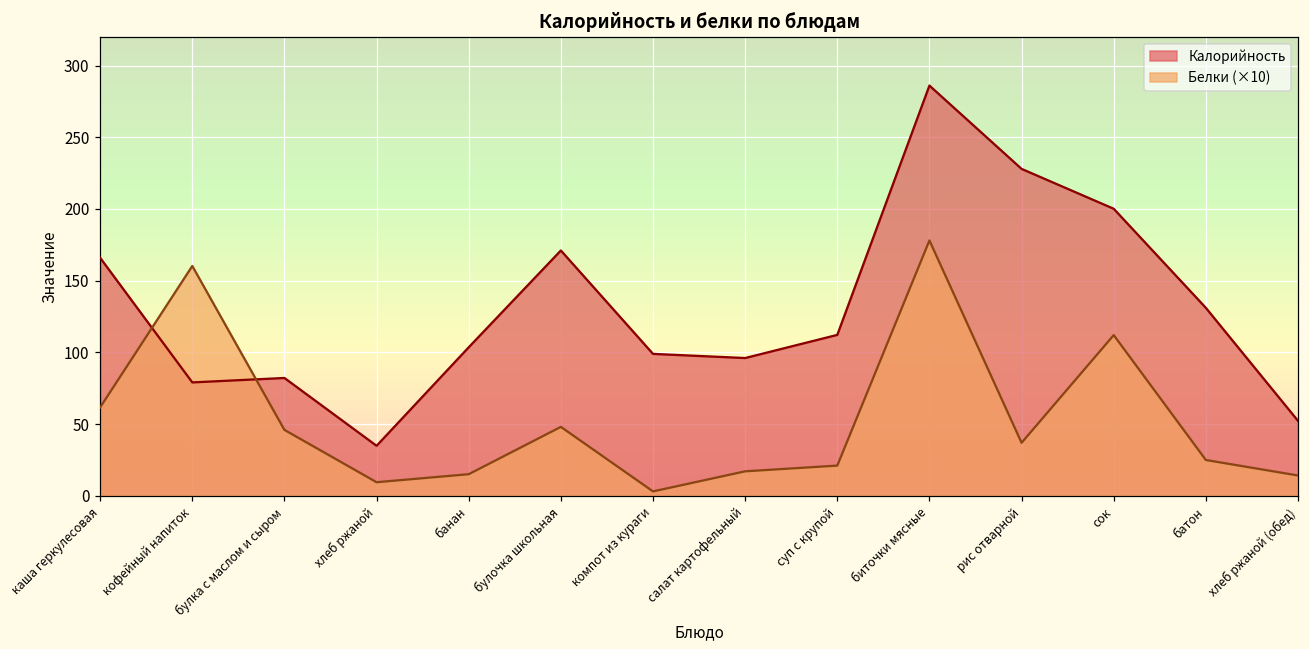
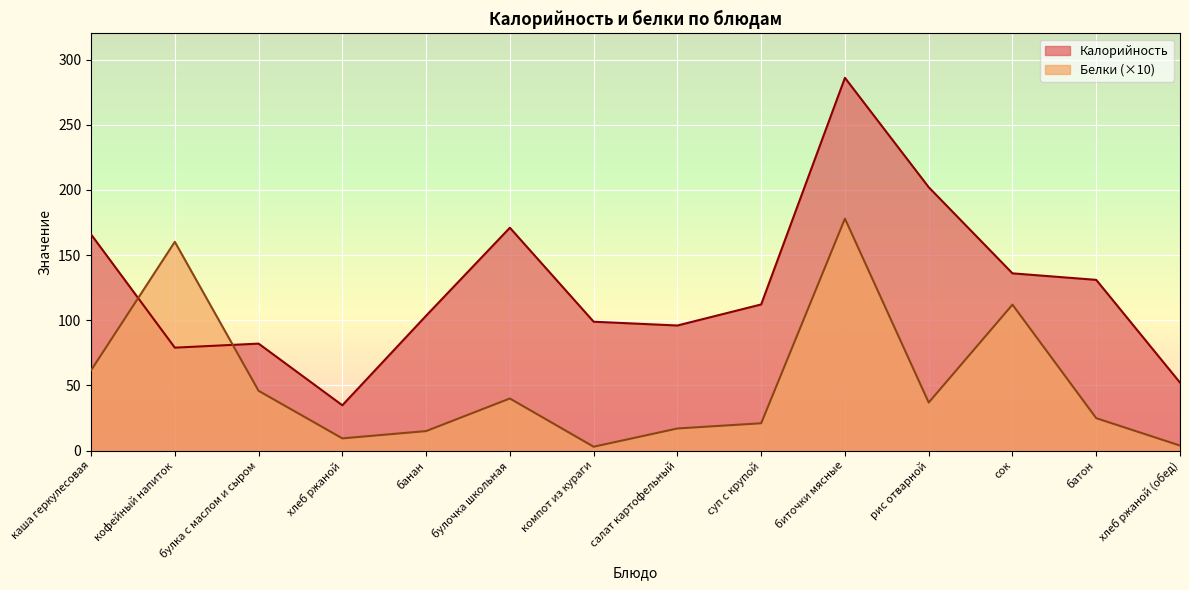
  {
    "Калорийность": {
      "каша геркулесовая": 166,
      "кофейный напиток": 79,
      "булка с маслом и сыром": 82,
      "хлеб ржаной": 35,
      "банан": 104,
      "булочка школьная": 171,
      "компот из кураги": 99,
      "салат картофельный": 96,
      "суп с крупой": 112,
      "биточки мясные": 286,
-     "рис отварной": 228,
-     "сок": 200,
+     "рис отварной": 202,
+     "сок": 136,
      "батон": 131,
      "хлеб ржаной (обед)": 52
    },
    "Белки (×10)": {
      "каша геркулесовая": 62,
      "кофейный напиток": 160,
      "булка с маслом и сыром": 46,
      "хлеб ржаной": 9,
      "банан": 15,
-     "булочка школьная": 48,
+     "булочка школьная": 40,
      "компот из кураги": 3,
      "салат картофельный": 17,
      "суп с крупой": 21,
      "биточки мясные": 178,
      "рис отварной": 37,
      "сок": 112,
      "батон": 25,
-     "хлеб ржаной (обед)": 14
+     "хлеб ржаной (обед)": 4
    }
  }
